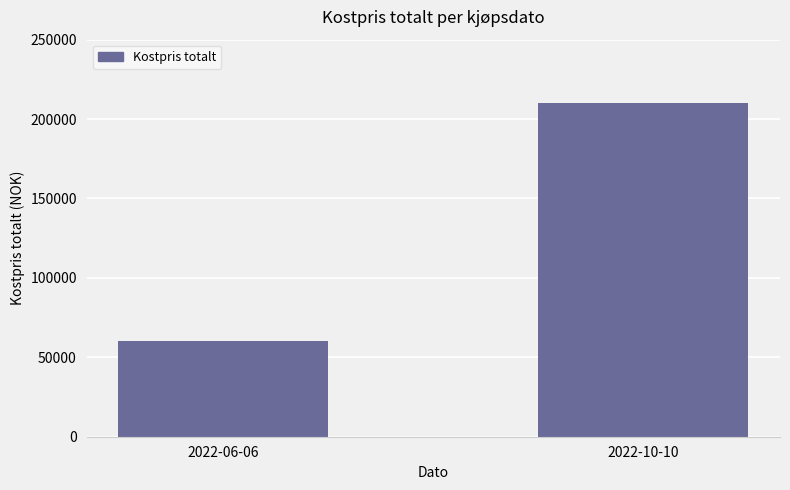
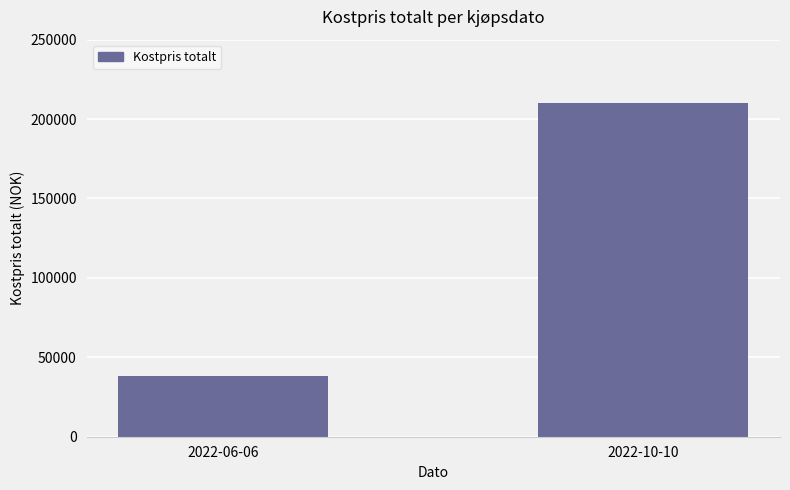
  {
-   "2022-06-06": 60000,
+   "2022-06-06": 38000,
    "2022-10-10": 210000
  }
